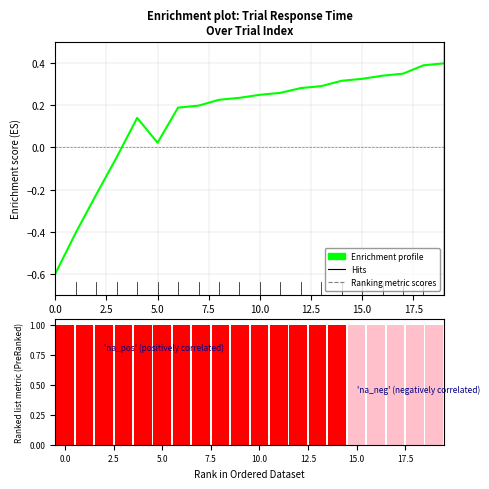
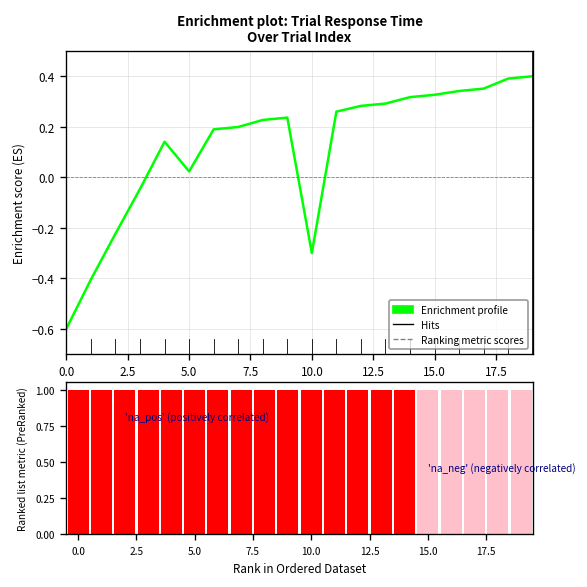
  {
    "Enrichment plot: Trial Response Time Over Trial Index": {
      "0.0": -0.60,
      "5.0": 0.02,
-     "10.0": 0.25,
+     "10.0": -0.30,
      "15.0": 0.33
    }
  }
